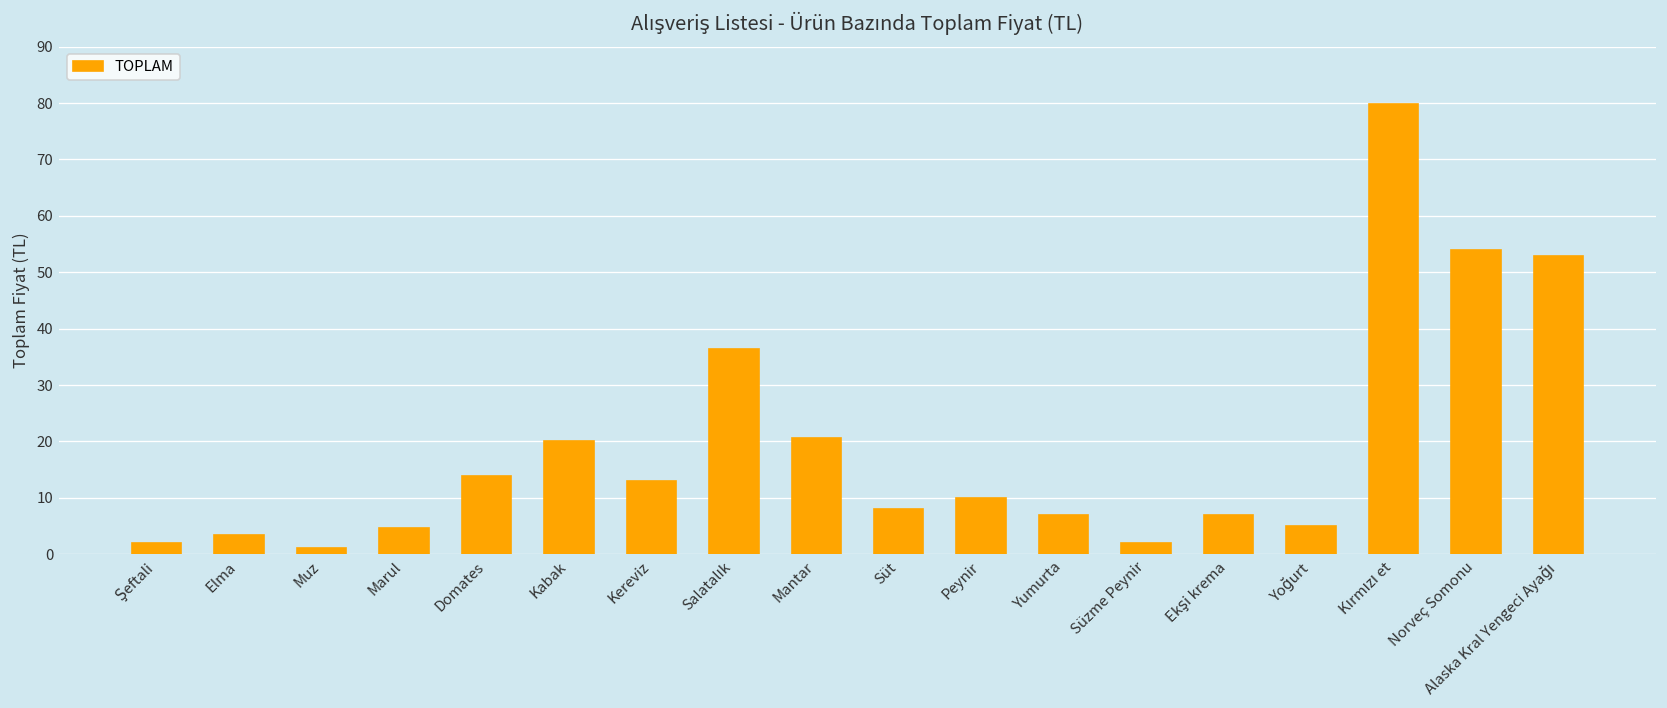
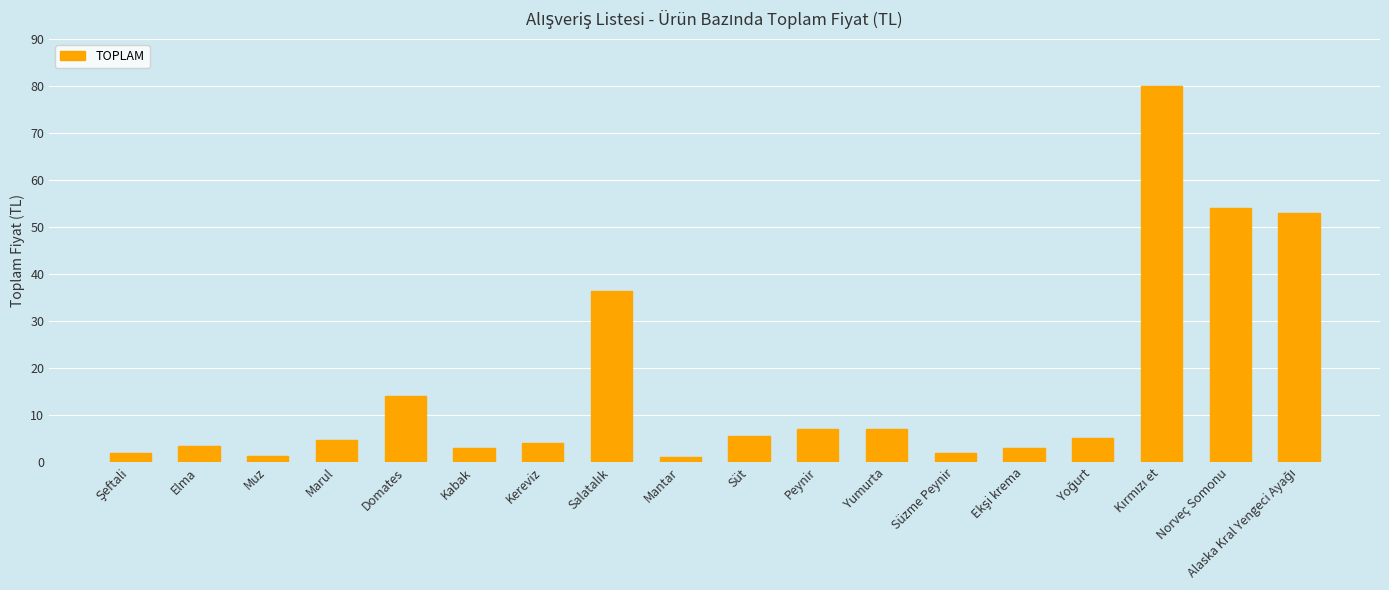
  {
    "Şeftali": 2,
    "Elma": 3,
    "Muz": 1,
    "Marul": 5,
    "Domates": 14,
-   "Kabak": 20,
-   "Kereviz": 13,
+   "Kabak": 3,
+   "Kereviz": 4,
    "Salatalık": 36,
-   "Mantar": 21,
-   "Süt": 8,
-   "Peynir": 10,
+   "Mantar": 1,
+   "Süt": 5,
+   "Peynir": 7,
    "Yumurta": 7,
    "Süzme Peynir": 2,
-   "Ekşi krema": 7,
+   "Ekşi krema": 3,
    "Yoğurt": 5,
    "Kırmızı et": 80,
    "Norveç Somonu": 54,
    "Alaska Kral Yengeci Ayağı": 53
  }
